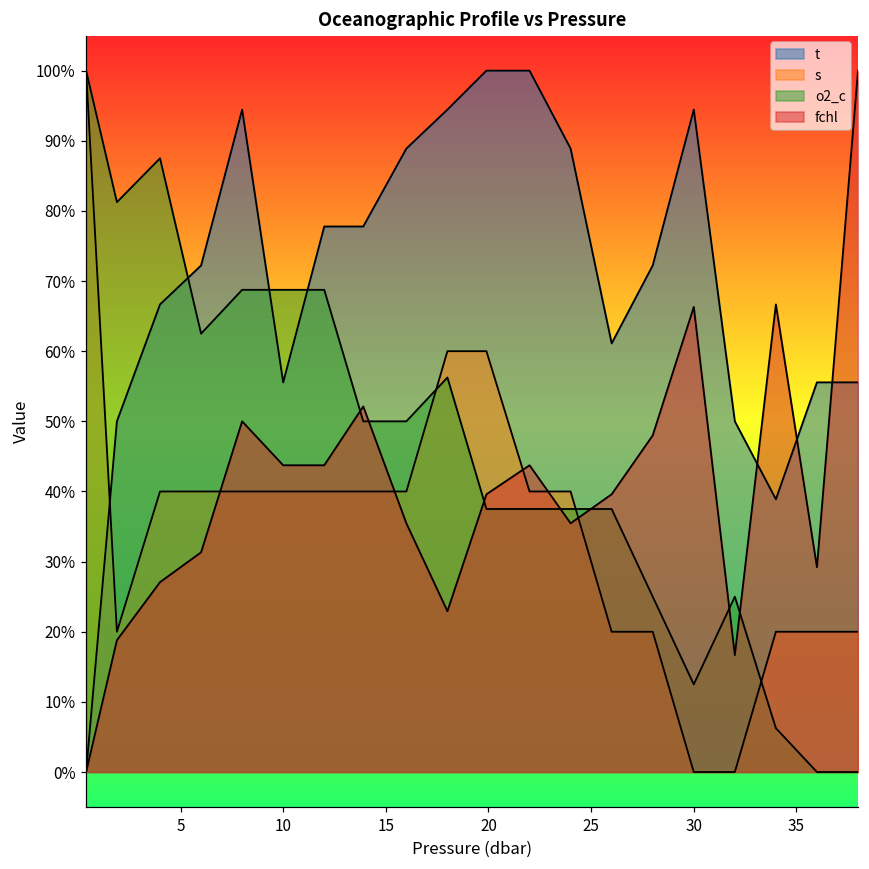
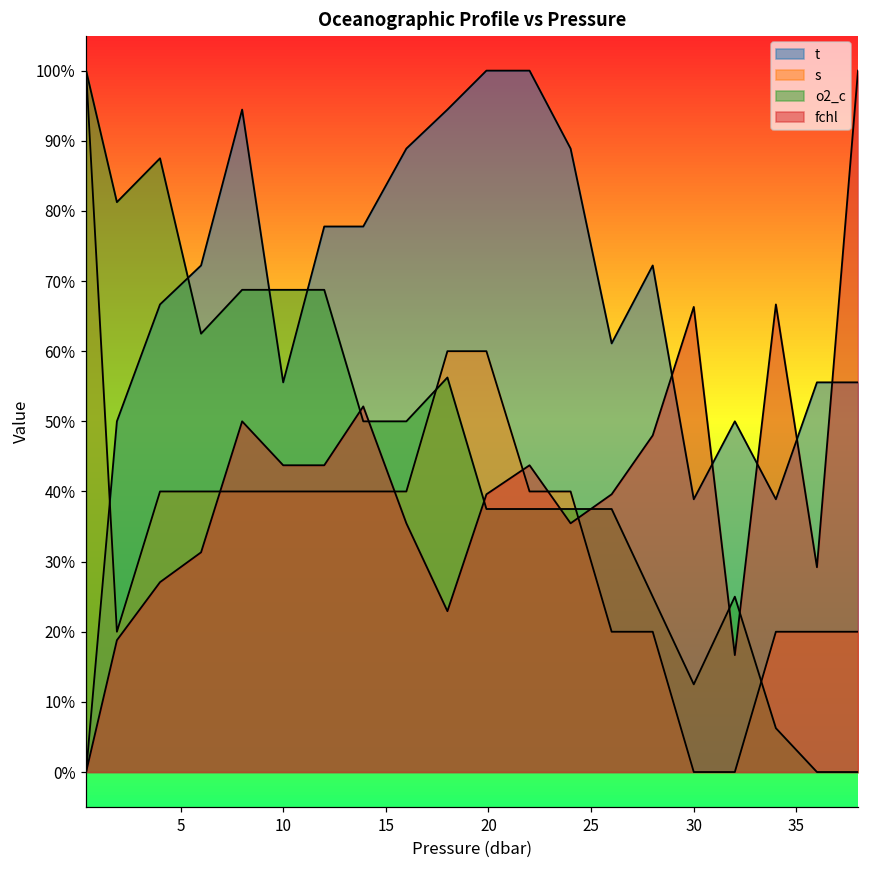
  {
    "t": {
      "10": "56%",
-     "30": "94%"
+     "30": "39%"
    },
    "s": {
      "10": "40%",
      "30": "0%"
    },
    "o2_c": {
      "10": "69%",
      "30": "13%"
    },
    "fchl": {
      "10": "44%",
      "30": "66%"
    }
  }
